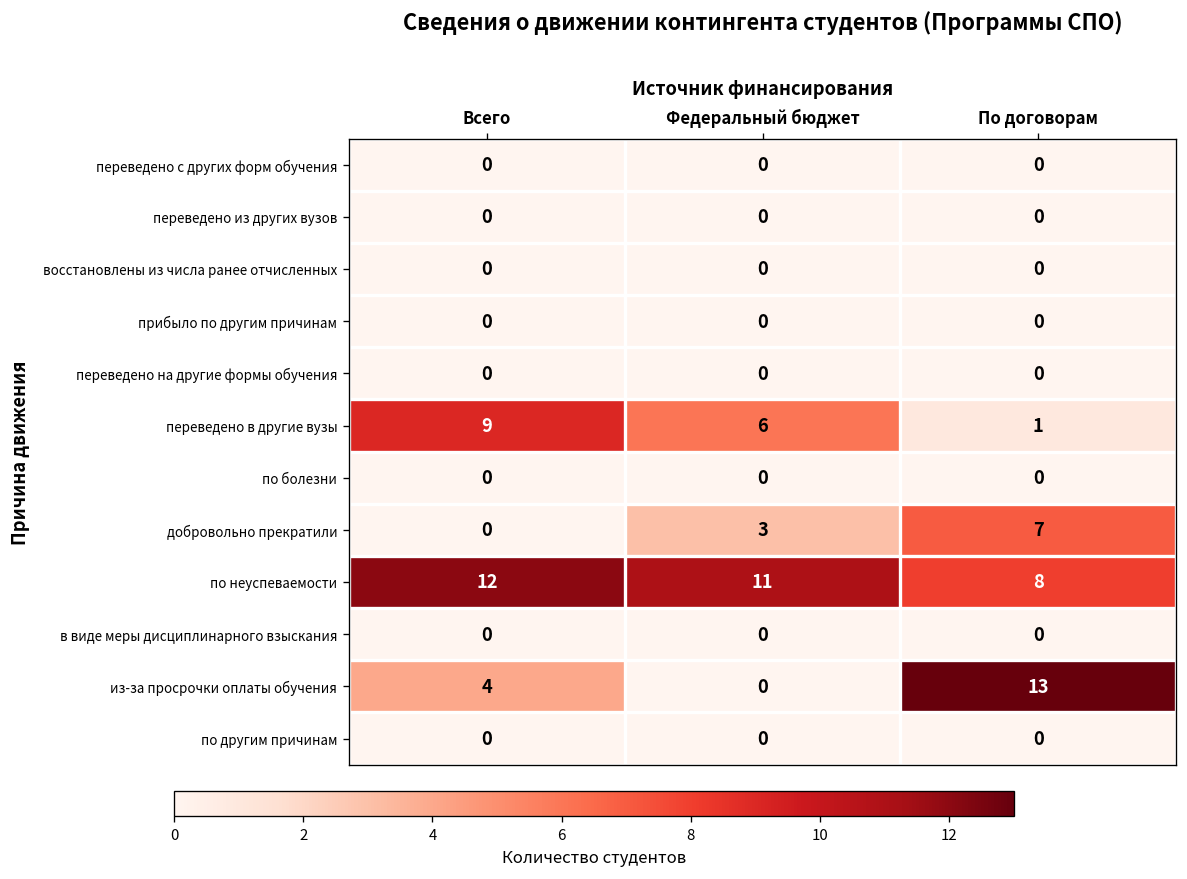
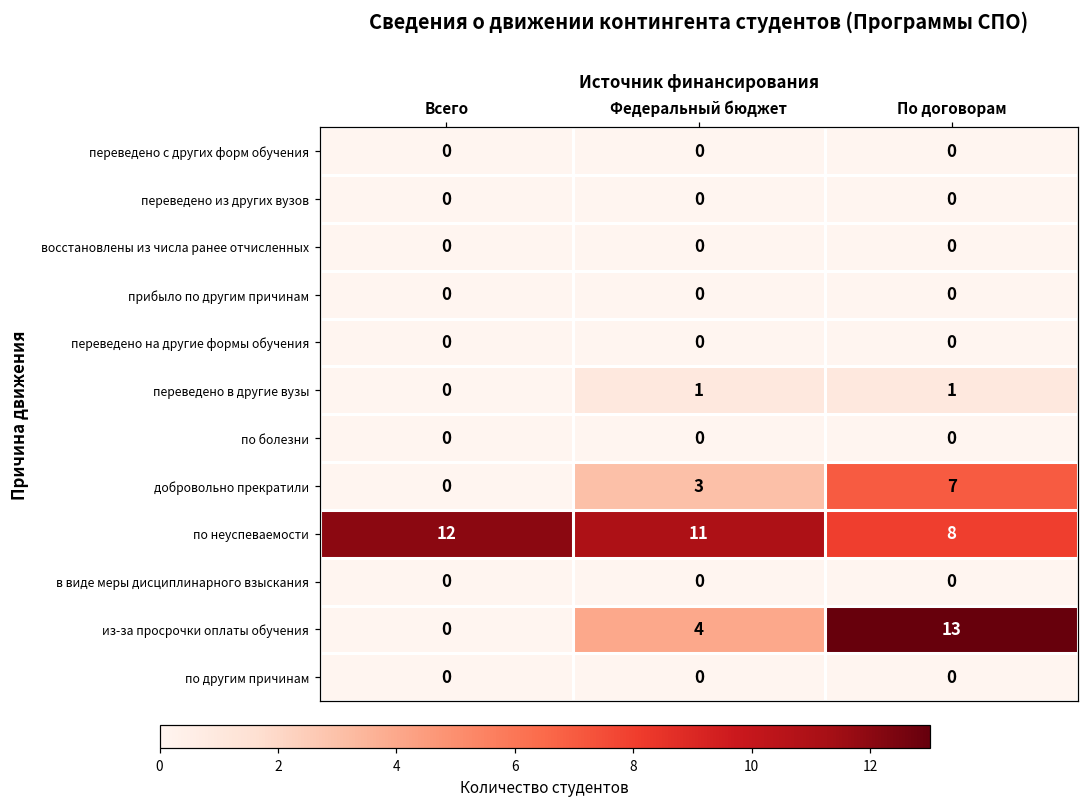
  {
    "переведено с других форм обучения": {
      "Всего": 0,
      "Федеральный бюджет": 0,
      "По договорам": 0
    },
    "переведено из других вузов": {
      "Всего": 0,
      "Федеральный бюджет": 0,
      "По договорам": 0
    },
    "восстановлены из числа ранее отчисленных": {
      "Всего": 0,
      "Федеральный бюджет": 0,
      "По договорам": 0
    },
    "прибыло по другим причинам": {
      "Всего": 0,
      "Федеральный бюджет": 0,
      "По договорам": 0
    },
    "переведено на другие формы обучения": {
      "Всего": 0,
      "Федеральный бюджет": 0,
      "По договорам": 0
    },
    "переведено в другие вузы": {
-     "Всего": 9,
-     "Федеральный бюджет": 6,
+     "Всего": 0,
+     "Федеральный бюджет": 1,
      "По договорам": 1
    },
    "по болезни": {
      "Всего": 0,
      "Федеральный бюджет": 0,
      "По договорам": 0
    },
    "добровольно прекратили": {
      "Всего": 0,
      "Федеральный бюджет": 3,
      "По договорам": 7
    },
    "по неуспеваемости": {
      "Всего": 12,
      "Федеральный бюджет": 11,
      "По договорам": 8
    },
    "в виде меры дисциплинарного взыскания": {
      "Всего": 0,
      "Федеральный бюджет": 0,
      "По договорам": 0
    },
    "из-за просрочки оплаты обучения": {
-     "Всего": 4,
-     "Федеральный бюджет": 0,
+     "Всего": 0,
+     "Федеральный бюджет": 4,
      "По договорам": 13
    },
    "по другим причинам": {
      "Всего": 0,
      "Федеральный бюджет": 0,
      "По договорам": 0
    }
  }
